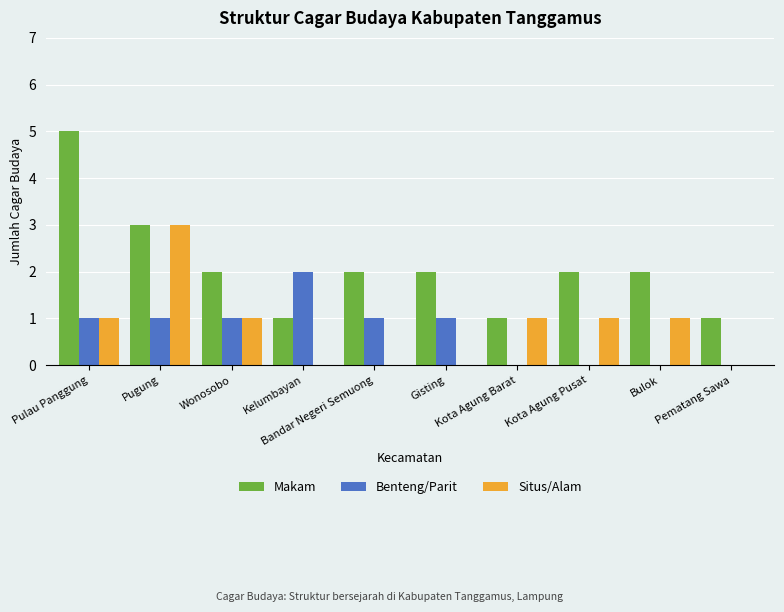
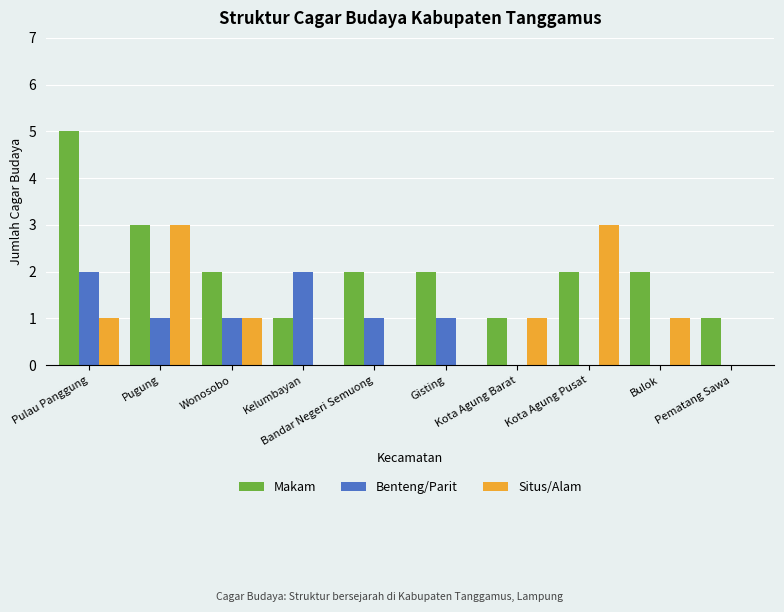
  {
    "Makam": {
      "Pulau Panggung": 5,
      "Pugung": 3,
      "Wonosobo": 2,
      "Kelumbayan": 1,
      "Bandar Negeri Semuong": 2,
      "Gisting": 2,
      "Kota Agung Barat": 1,
      "Kota Agung Pusat": 2,
      "Bulok": 2,
      "Pematang Sawa": 1
    },
    "Benteng/Parit": {
-     "Pulau Panggung": 1,
+     "Pulau Panggung": 2,
      "Pugung": 1,
      "Wonosobo": 1,
      "Kelumbayan": 2,
      "Bandar Negeri Semuong": 1,
      "Gisting": 1,
      "Kota Agung Barat": 0,
      "Kota Agung Pusat": 0,
      "Bulok": 0,
      "Pematang Sawa": 0
    },
    "Situs/Alam": {
      "Pulau Panggung": 1,
      "Pugung": 3,
      "Wonosobo": 1,
      "Kelumbayan": 0,
      "Bandar Negeri Semuong": 0,
      "Gisting": 0,
      "Kota Agung Barat": 1,
-     "Kota Agung Pusat": 1,
+     "Kota Agung Pusat": 3,
      "Bulok": 1,
      "Pematang Sawa": 0
    }
  }
